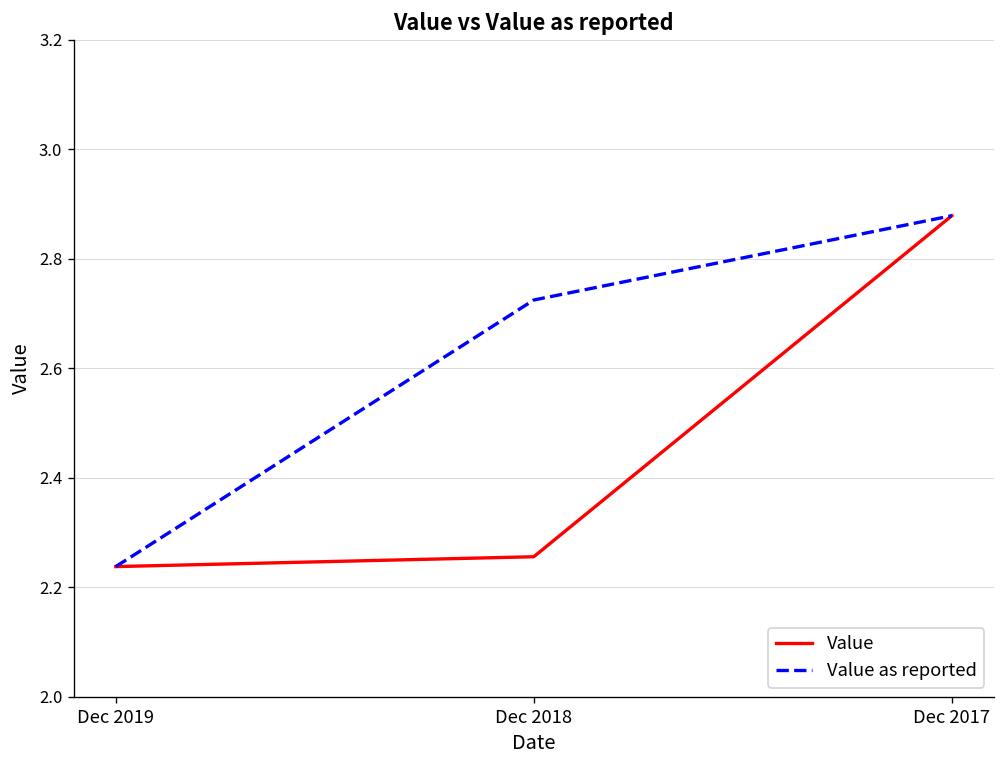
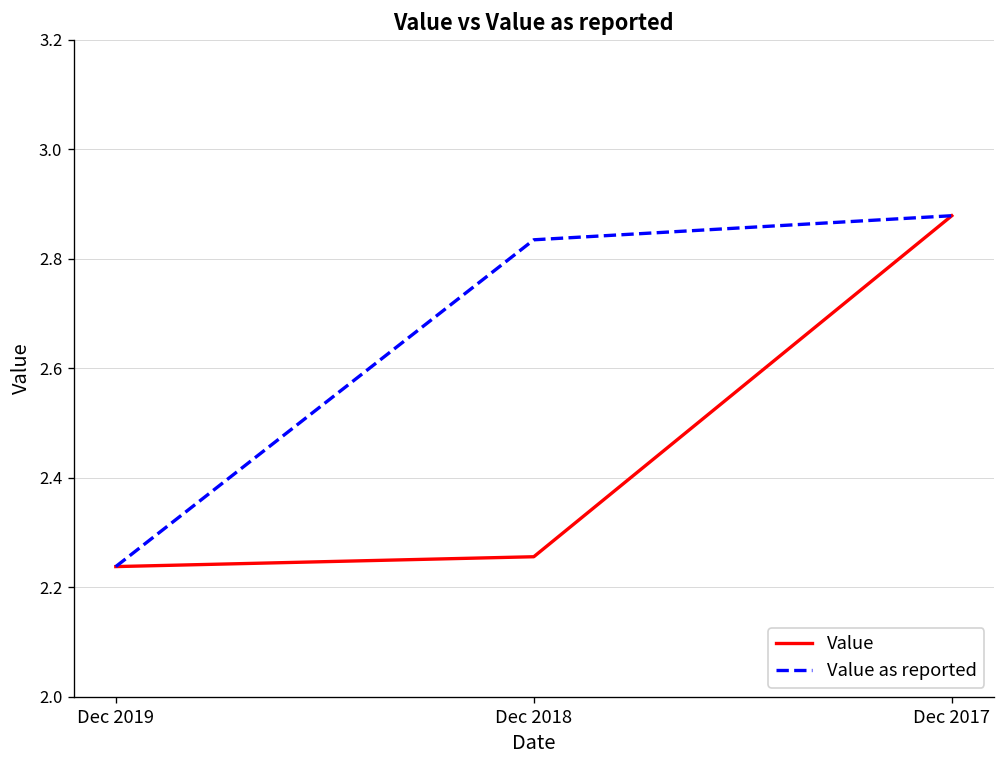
  {
    "Value": {
      "Dec 2018": 2.26
    },
    "Value as reported": {
-     "Dec 2018": 2.73
+     "Dec 2018": 2.84
    }
  }
